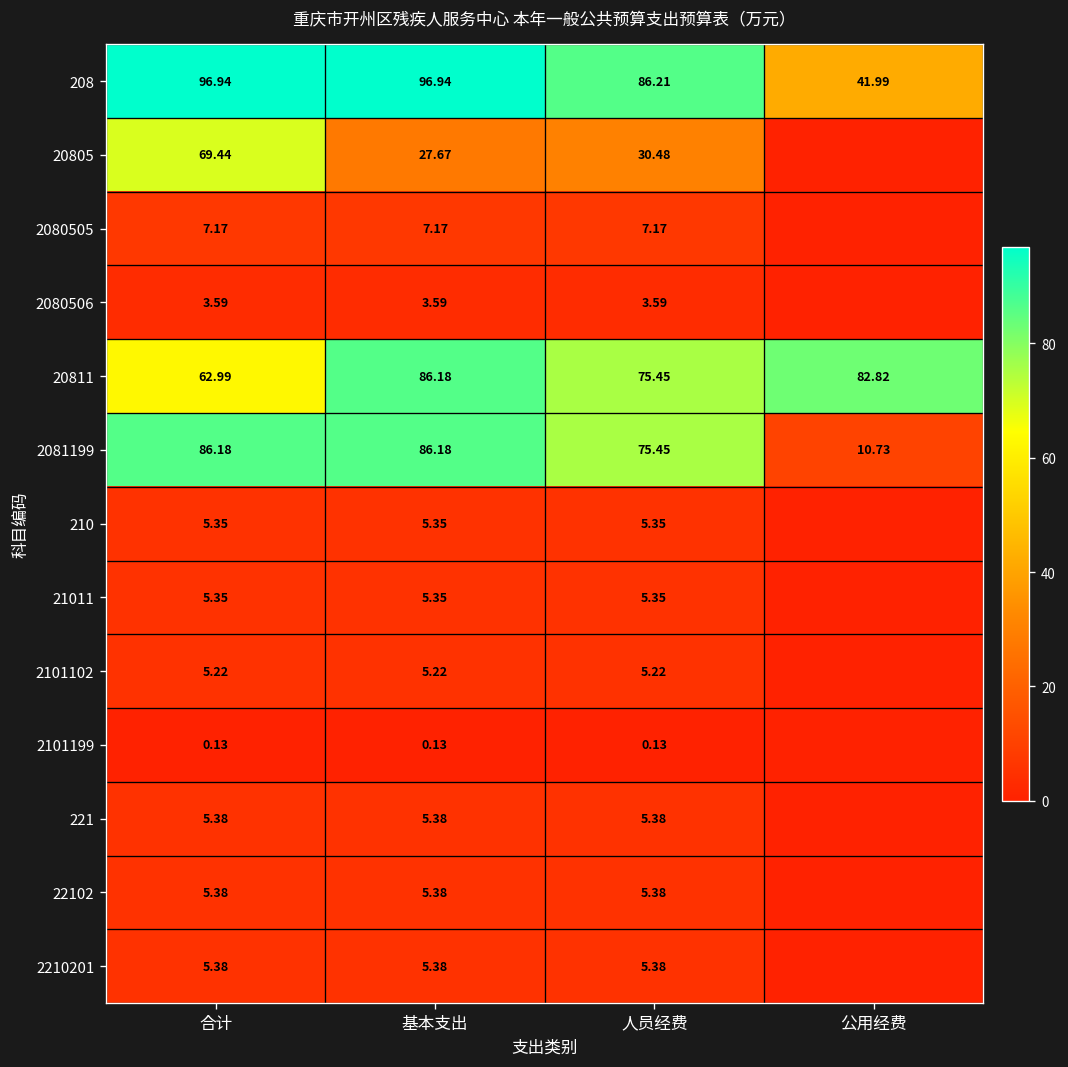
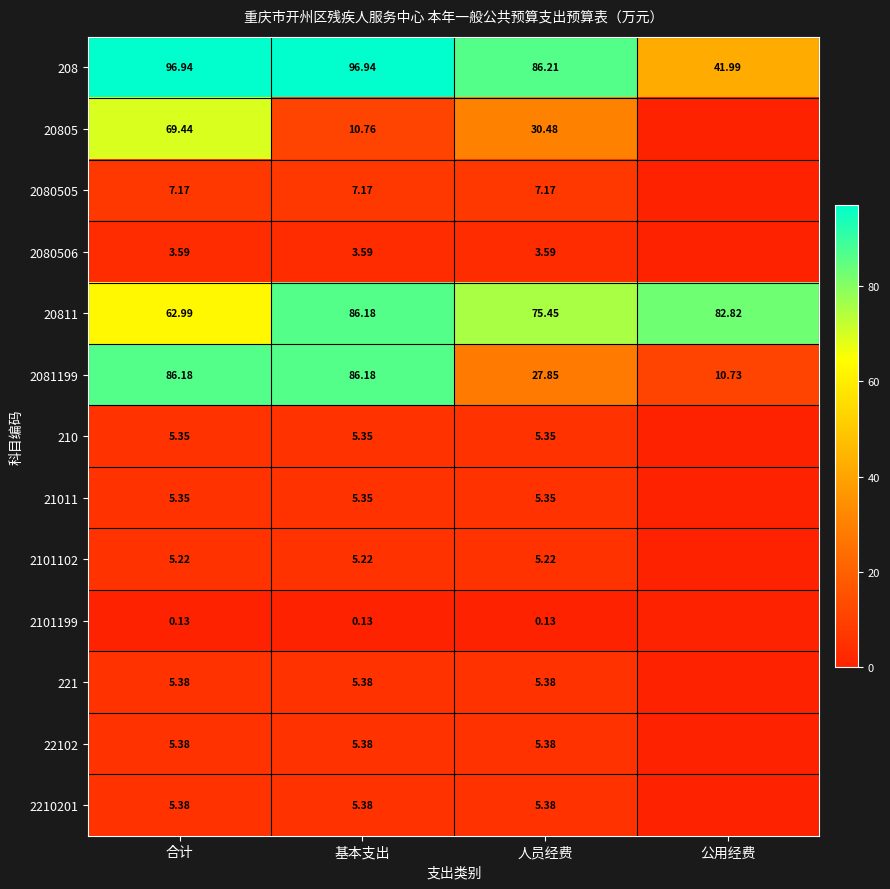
  {
    "208": {
      "合计": 96.94,
      "基本支出": 96.94,
      "人员经费": 86.21,
      "公用经费": 41.99
    },
    "20805": {
      "合计": 69.44,
-     "基本支出": 27.67,
+     "基本支出": 10.76,
      "人员经费": 30.48
    },
    "2080505": {
      "合计": 7.17,
      "基本支出": 7.17,
      "人员经费": 7.17
    },
    "2080506": {
      "合计": 3.59,
      "基本支出": 3.59,
      "人员经费": 3.59
    },
    "20811": {
      "合计": 62.99,
      "基本支出": 86.18,
      "人员经费": 75.45,
      "公用经费": 82.82
    },
    "2081199": {
      "合计": 86.18,
      "基本支出": 86.18,
-     "人员经费": 75.45,
+     "人员经费": 27.85,
      "公用经费": 10.73
    },
    "210": {
      "合计": 5.35,
      "基本支出": 5.35,
      "人员经费": 5.35
    },
    "21011": {
      "合计": 5.35,
      "基本支出": 5.35,
      "人员经费": 5.35
    },
    "2101102": {
      "合计": 5.22,
      "基本支出": 5.22,
      "人员经费": 5.22
    },
    "2101199": {
      "合计": 0.13,
      "基本支出": 0.13,
      "人员经费": 0.13
    },
    "221": {
      "合计": 5.38,
      "基本支出": 5.38,
      "人员经费": 5.38
    },
    "22102": {
      "合计": 5.38,
      "基本支出": 5.38,
      "人员经费": 5.38
    },
    "2210201": {
      "合计": 5.38,
      "基本支出": 5.38,
      "人员经费": 5.38
    }
  }
